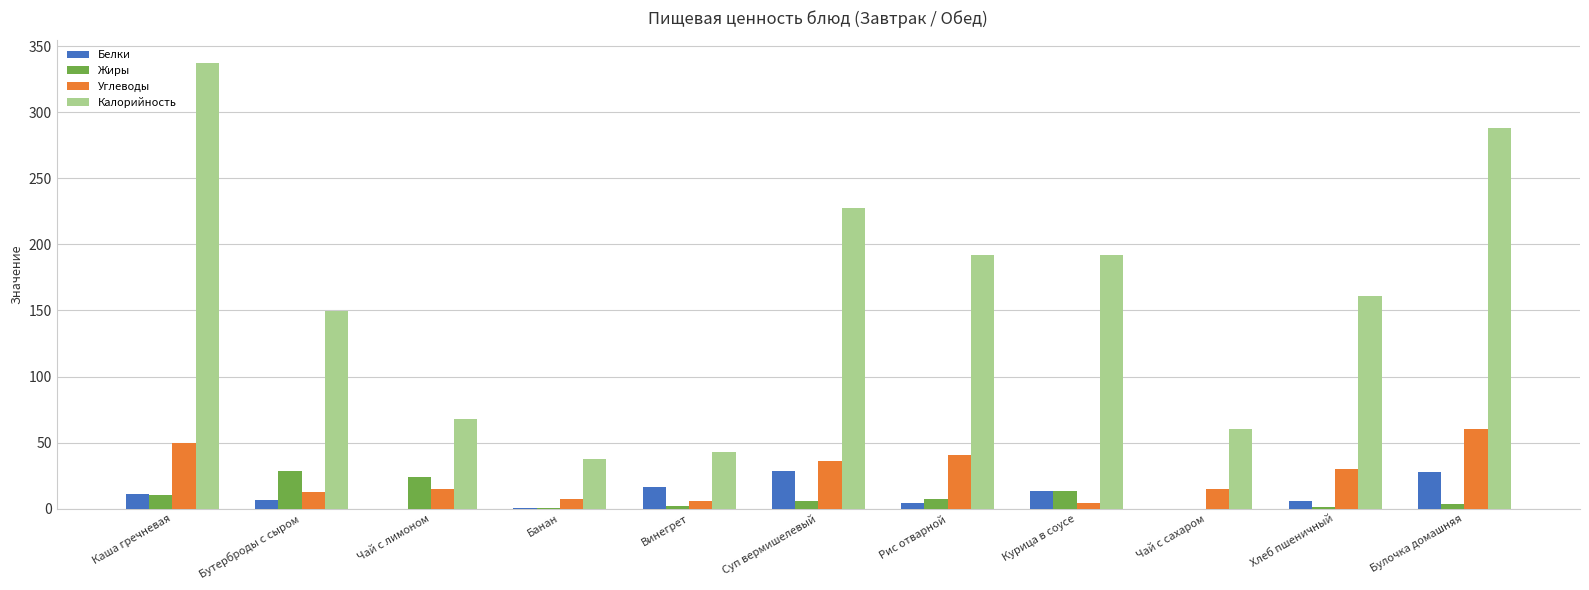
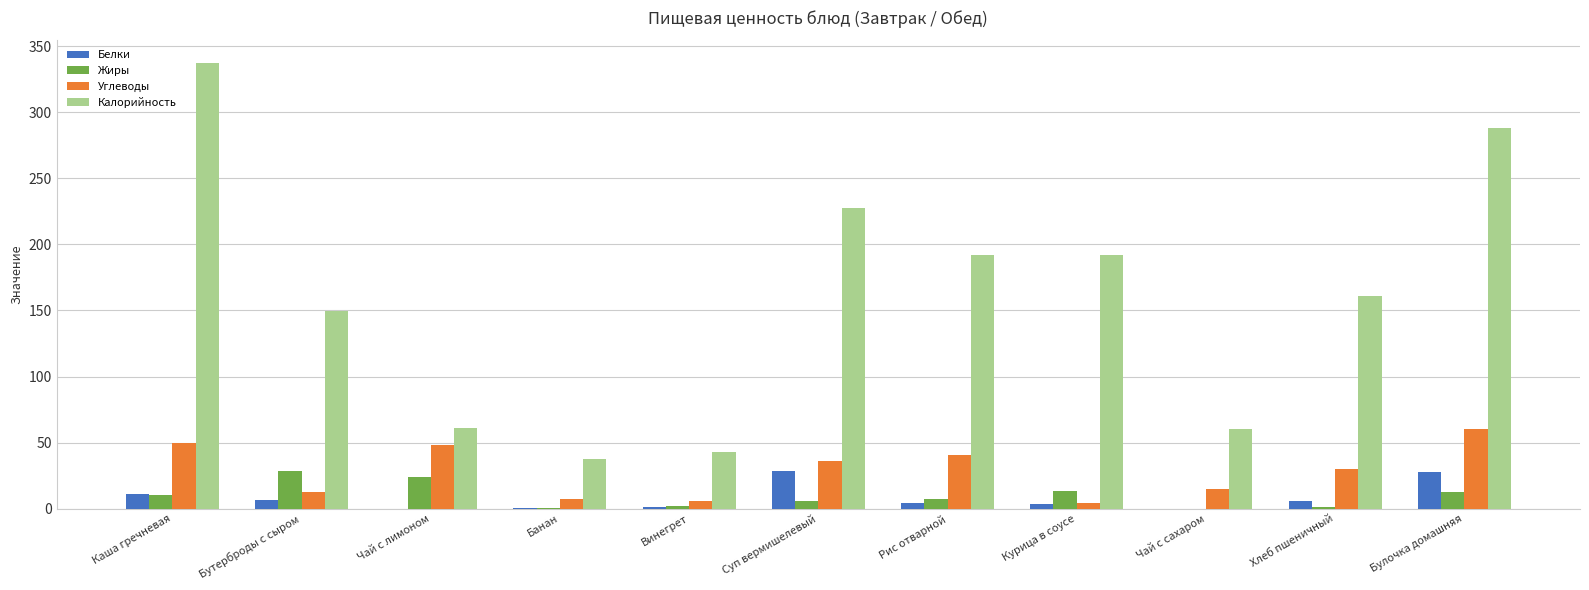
  {
    "Белки": {
      "Каша гречневая": 11,
      "Бутерброды с сыром": 7,
-     "Винегрет": 16,
+     "Винегрет": 1,
      "Суп вермишелевый": 28,
      "Рис отварной": 4,
-     "Курица в соусе": 14,
+     "Курица в соусе": 4,
      "Хлеб пшеничный": 6,
      "Булочка домашняя": 28
    },
    "Жиры": {
      "Каша гречневая": 10,
      "Бутерброды с сыром": 28,
      "Чай с лимоном": 24,
      "Суп вермишелевый": 6,
      "Рис отварной": 7,
      "Курица в соусе": 14,
      "Чай с сахаром": 0,
-     "Булочка домашняя": 3
+     "Булочка домашняя": 13
    },
    "Углеводы": {
      "Каша гречневая": 49,
      "Бутерброды с сыром": 12,
-     "Чай с лимоном": 15,
+     "Чай с лимоном": 48,
      "Банан": 8,
      "Винегрет": 6,
      "Суп вермишелевый": 36,
      "Рис отварной": 41,
      "Курица в соусе": 4,
      "Чай с сахаром": 15,
      "Хлеб пшеничный": 30,
      "Булочка домашняя": 60
    },
    "Калорийность": {
      "Каша гречневая": 337,
      "Бутерброды с сыром": 149,
-     "Чай с лимоном": 68,
+     "Чай с лимоном": 61,
      "Банан": 38,
      "Винегрет": 43,
      "Суп вермишелевый": 228,
      "Рис отварной": 192,
      "Курица в соусе": 192,
      "Чай с сахаром": 60,
      "Хлеб пшеничный": 161,
      "Булочка домашняя": 288
    }
  }
